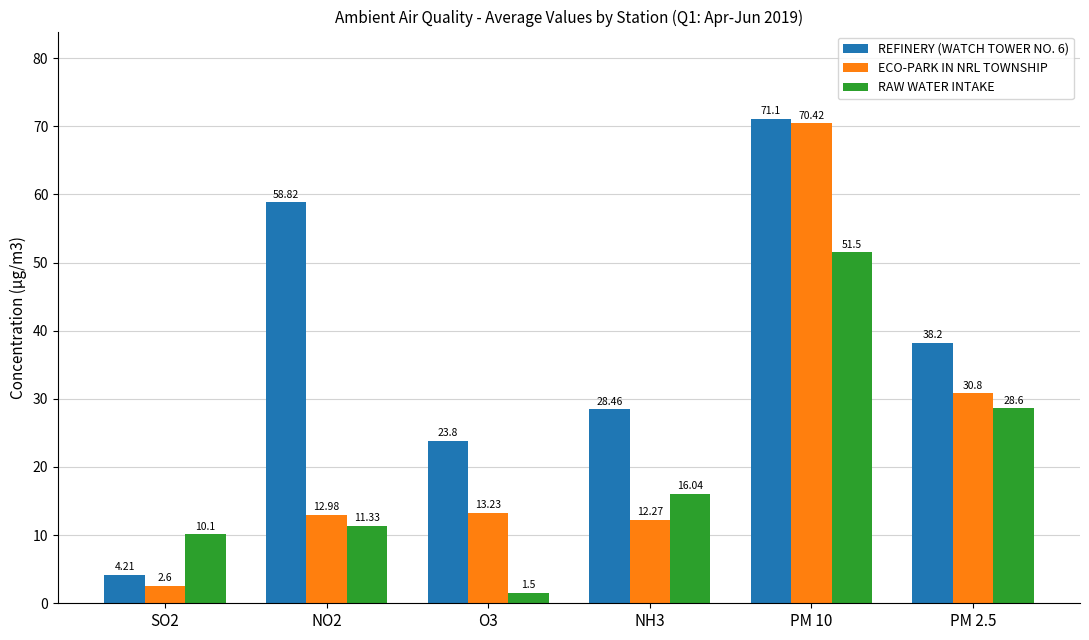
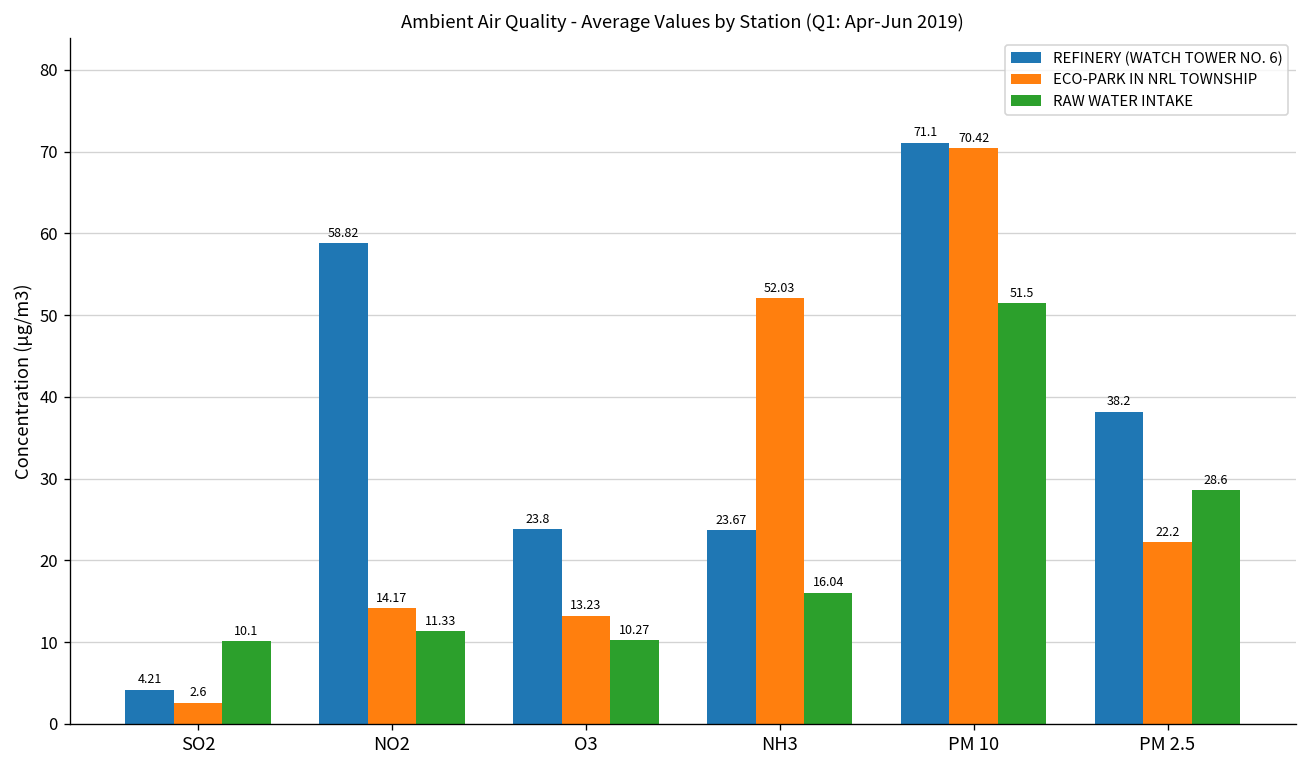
  {
    "REFINERY (WATCH TOWER NO. 6)": {
      "SO2": 4.21,
      "NO2": 58.82,
      "O3": 23.8,
-     "NH3": 28.46,
+     "NH3": 23.67,
      "PM 10": 71.1,
      "PM 2.5": 38.2
    },
    "ECO-PARK IN NRL TOWNSHIP": {
      "SO2": 2.6,
-     "NO2": 12.98,
+     "NO2": 14.17,
      "O3": 13.23,
-     "NH3": 12.27,
+     "NH3": 52.03,
      "PM 10": 70.42,
-     "PM 2.5": 30.8
+     "PM 2.5": 22.2
    },
    "RAW WATER INTAKE": {
      "SO2": 10.1,
      "NO2": 11.33,
-     "O3": 1.5,
+     "O3": 10.27,
      "NH3": 16.04,
      "PM 10": 51.5,
      "PM 2.5": 28.6
    }
  }
